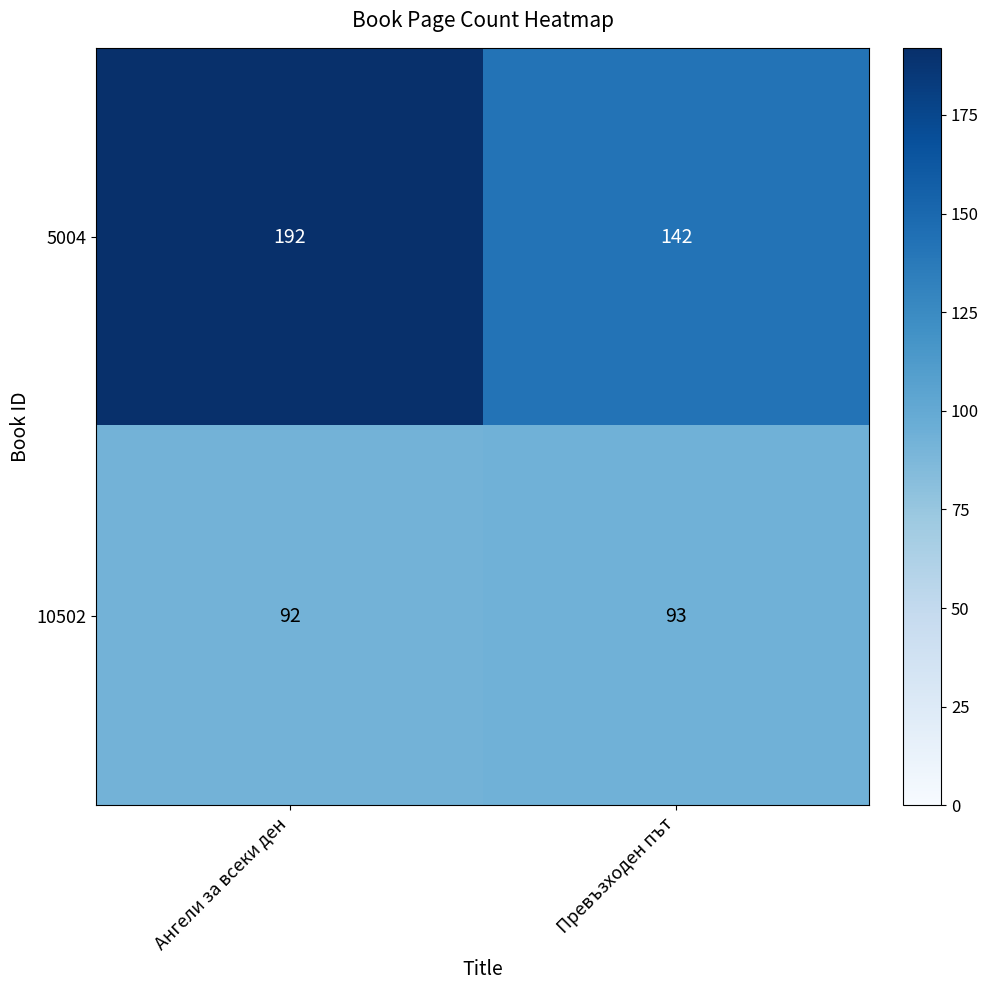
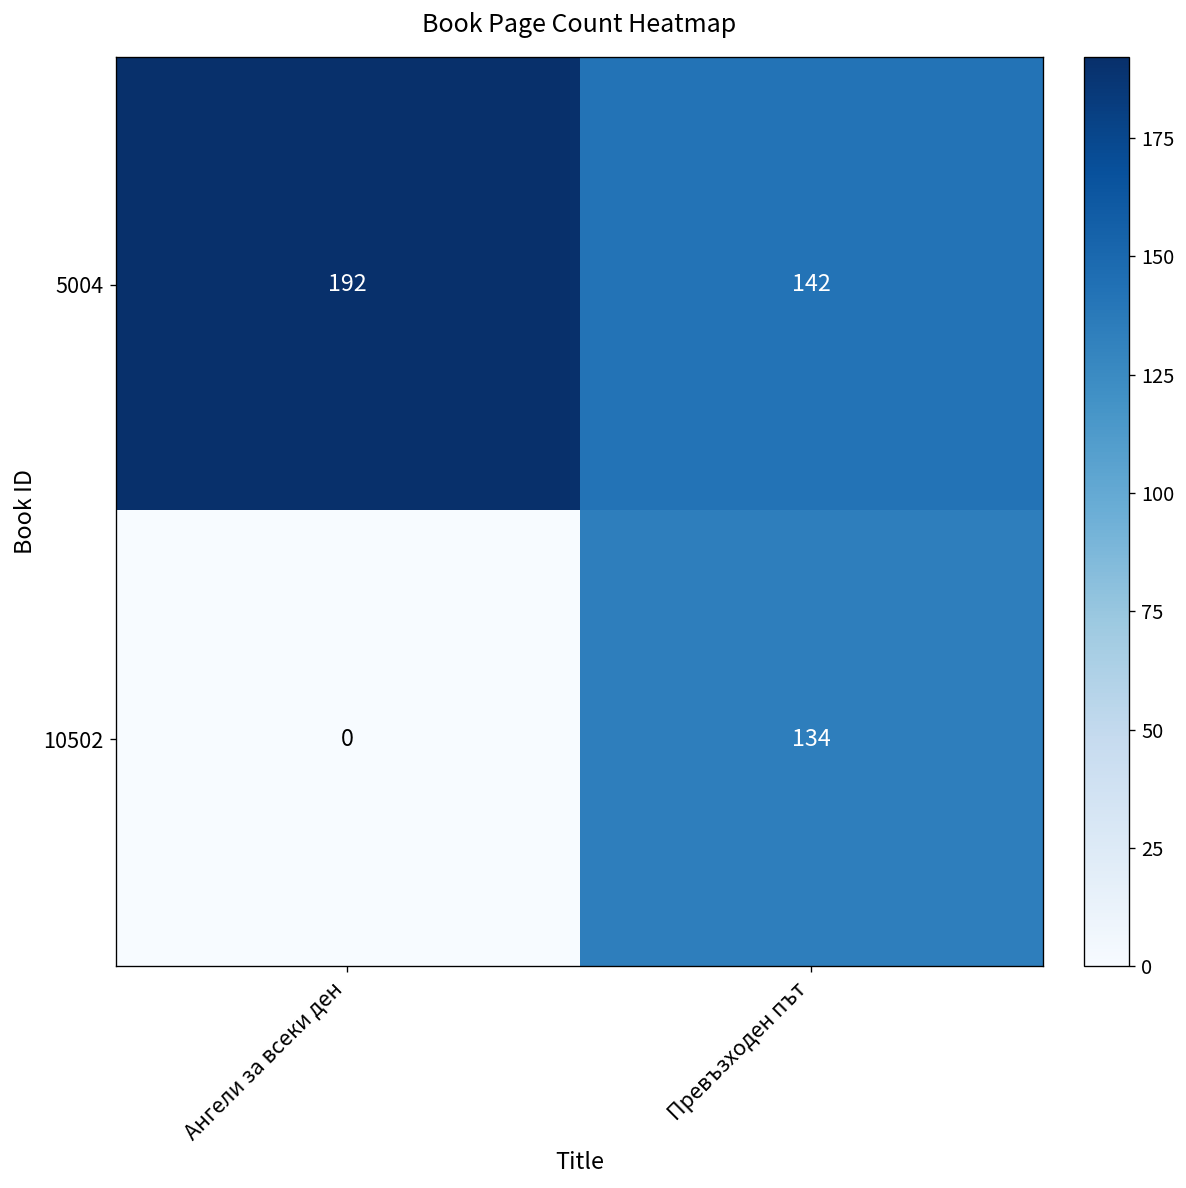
  {
    "5004": {
      "Ангели за всеки ден": 192,
      "Превъзходен път": 142
    },
    "10502": {
-     "Ангели за всеки ден": 92,
-     "Превъзходен път": 93
+     "Ангели за всеки ден": 0,
+     "Превъзходен път": 134
    }
  }
